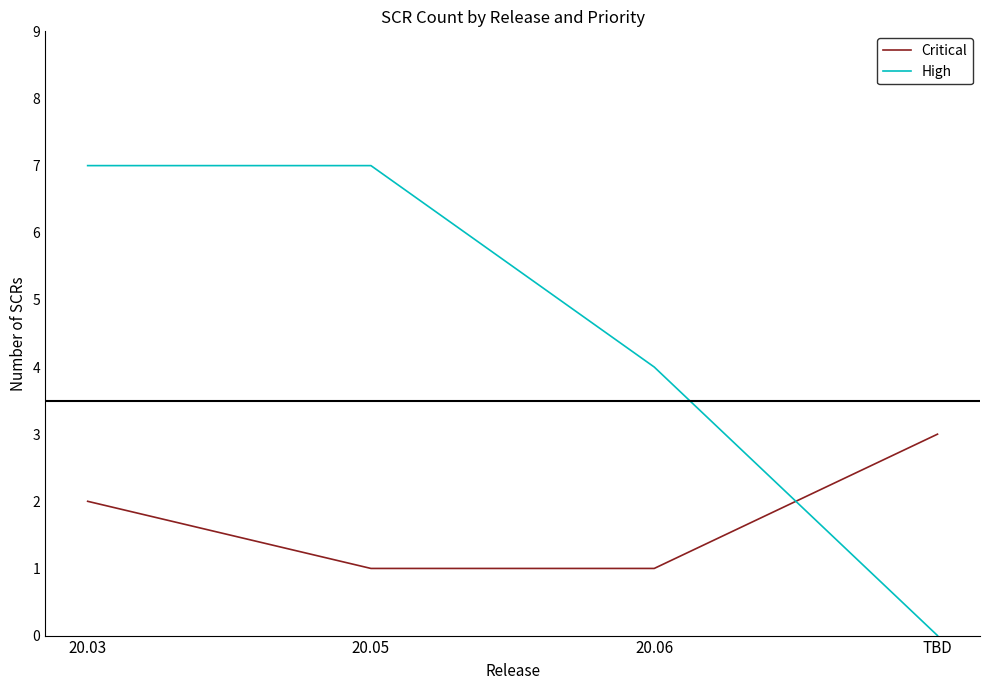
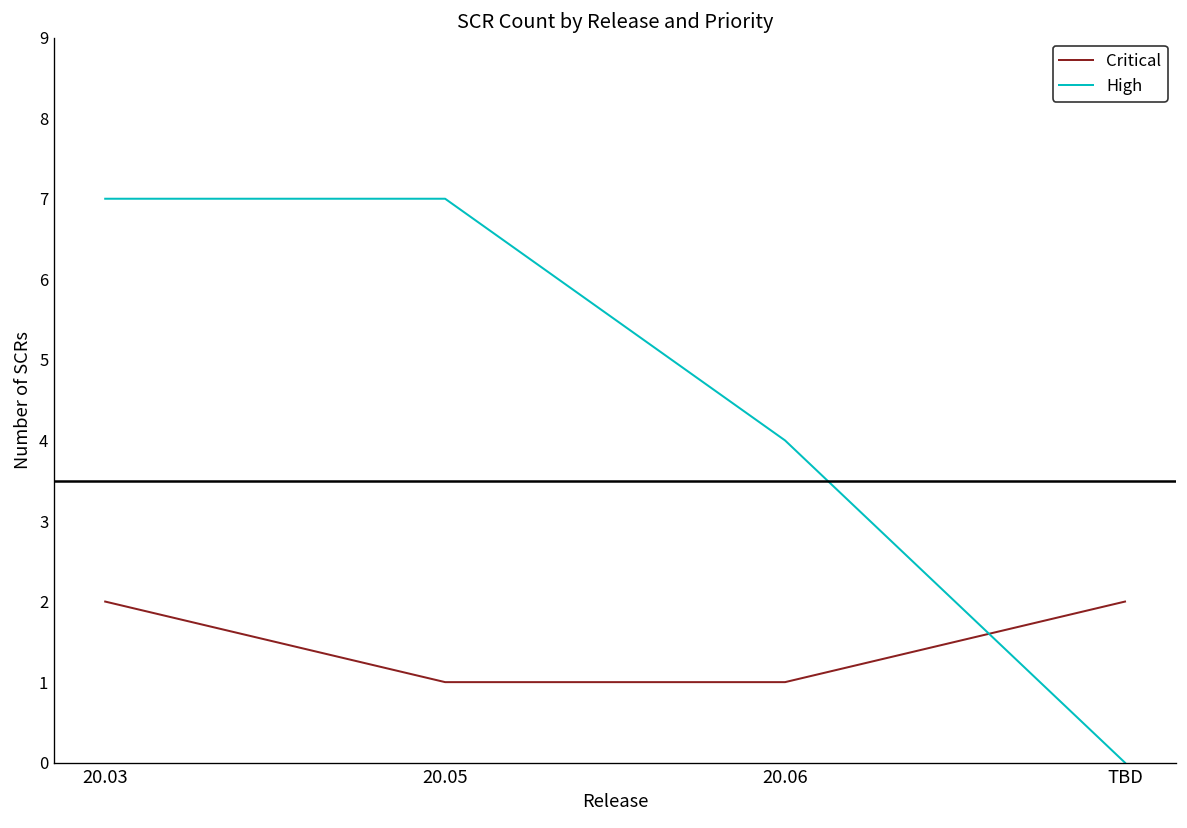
  {
    "Critical": {
      "20.03": 2,
      "20.05": 1,
      "20.06": 1,
-     "TBD": 3
+     "TBD": 2
    },
    "High": {
      "20.03": 7,
      "20.05": 7,
      "20.06": 4,
      "TBD": 0
    }
  }
